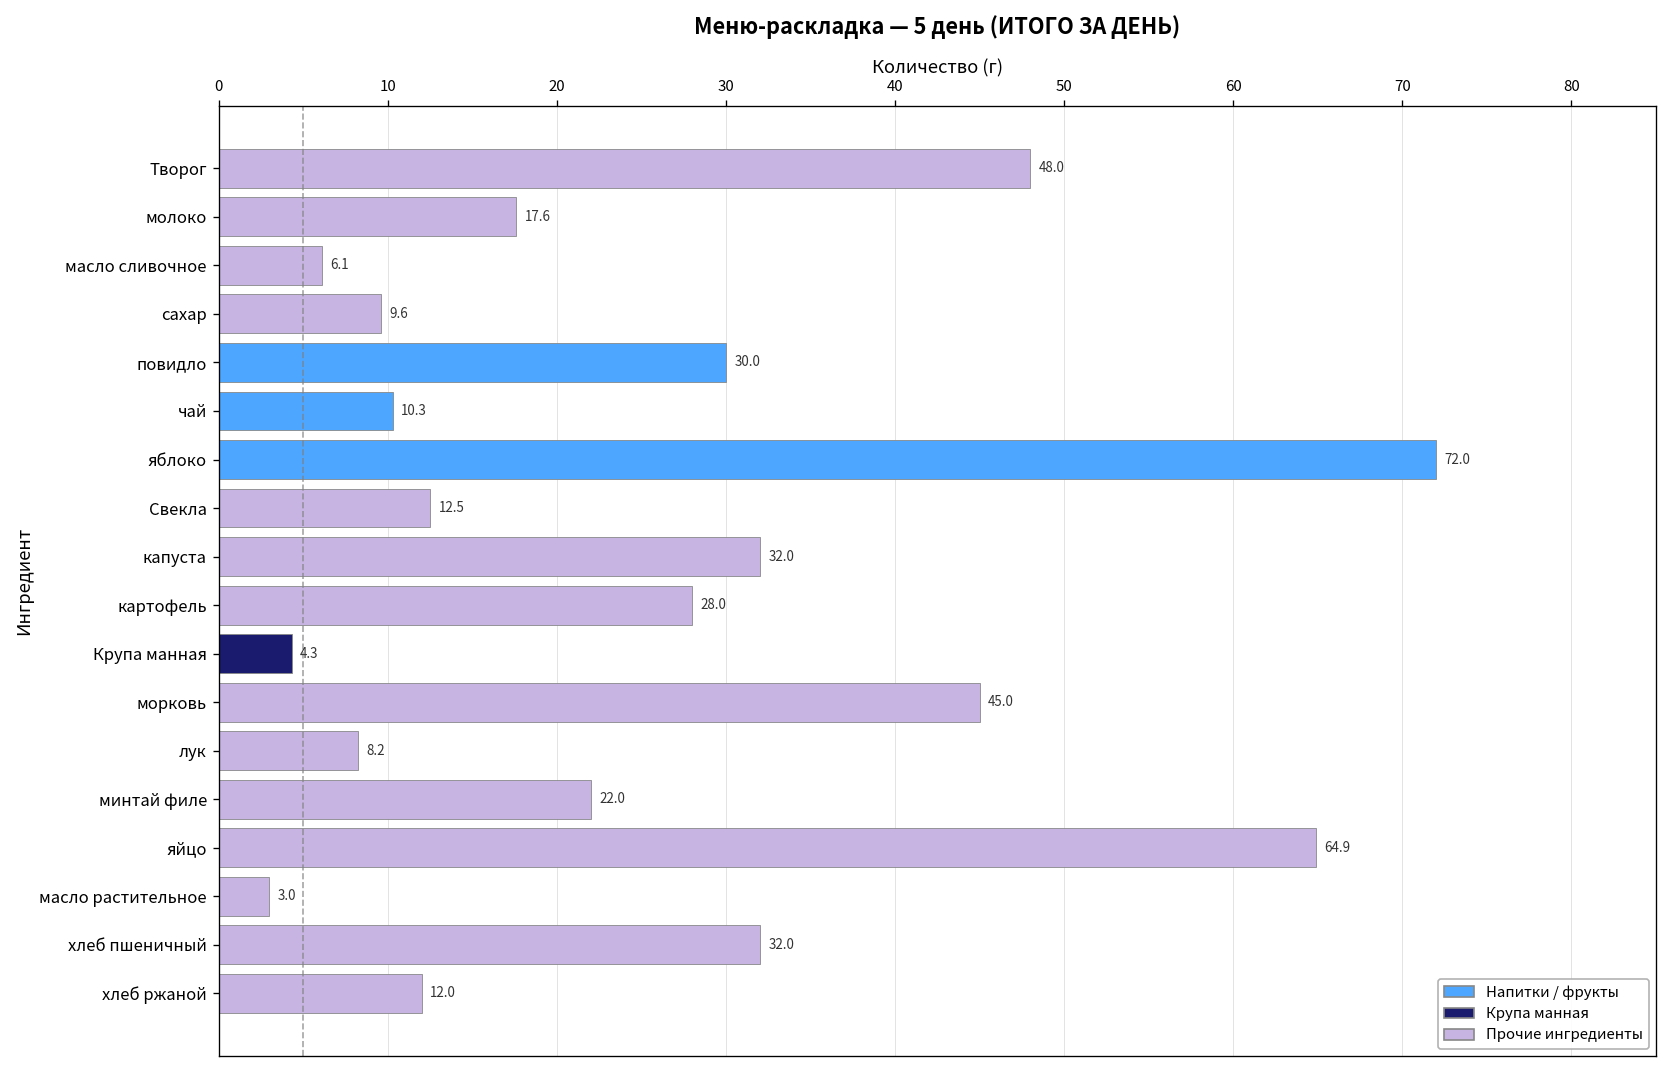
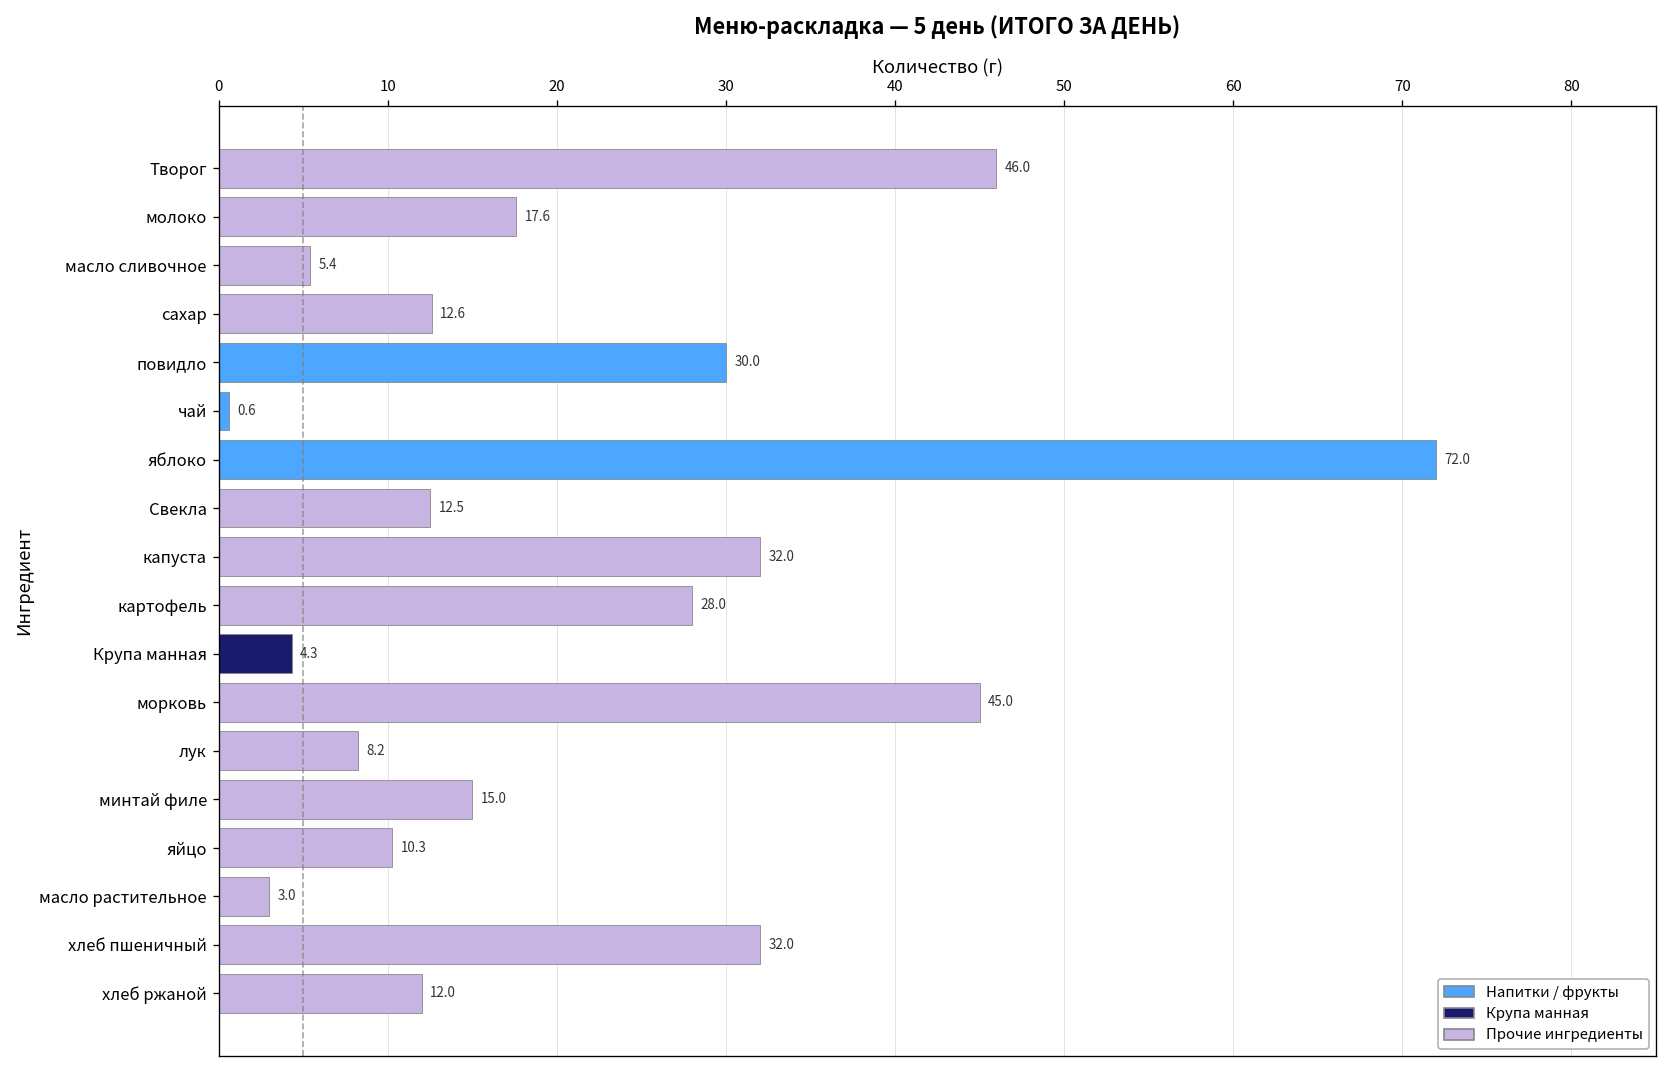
  {
-   "Творог": 48.0,
+   "Творог": 46.0,
    "молоко": 17.6,
-   "масло сливочное": 6.1,
-   "сахар": 9.6,
+   "масло сливочное": 5.4,
+   "сахар": 12.6,
    "повидло": 30.0,
-   "чай": 10.3,
+   "чай": 0.6,
    "яблоко": 72.0,
    "Свекла": 12.5,
    "капуста": 32.0,
    "картофель": 28.0,
    "Крупа манная": 4.3,
    "морковь": 45.0,
    "лук": 8.2,
-   "минтай филе": 22.0,
-   "яйцо": 64.9,
+   "минтай филе": 15.0,
+   "яйцо": 10.3,
    "масло растительное": 3.0,
    "хлеб пшеничный": 32.0,
    "хлеб ржаной": 12.0
  }
